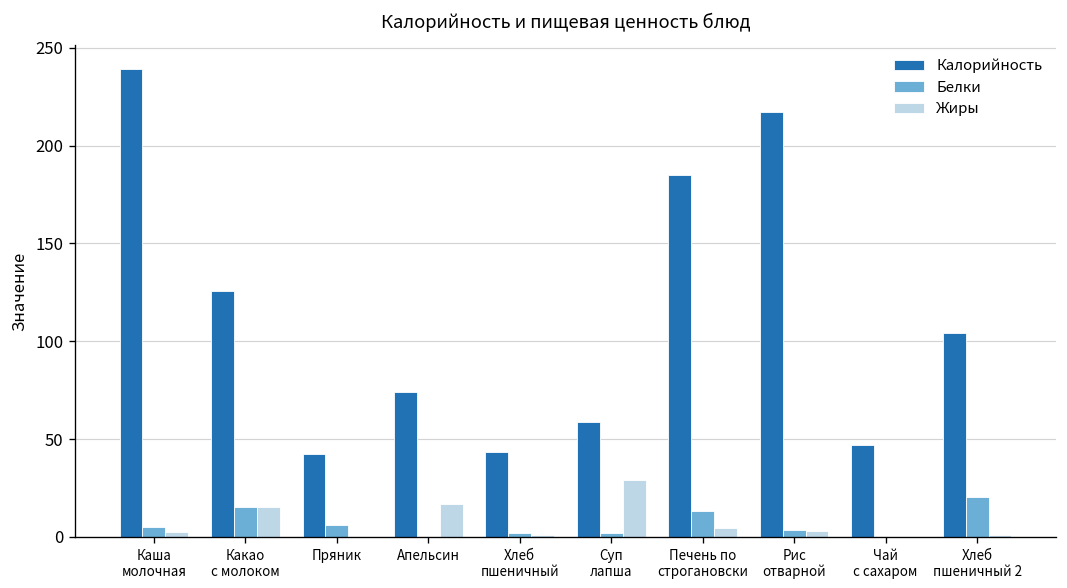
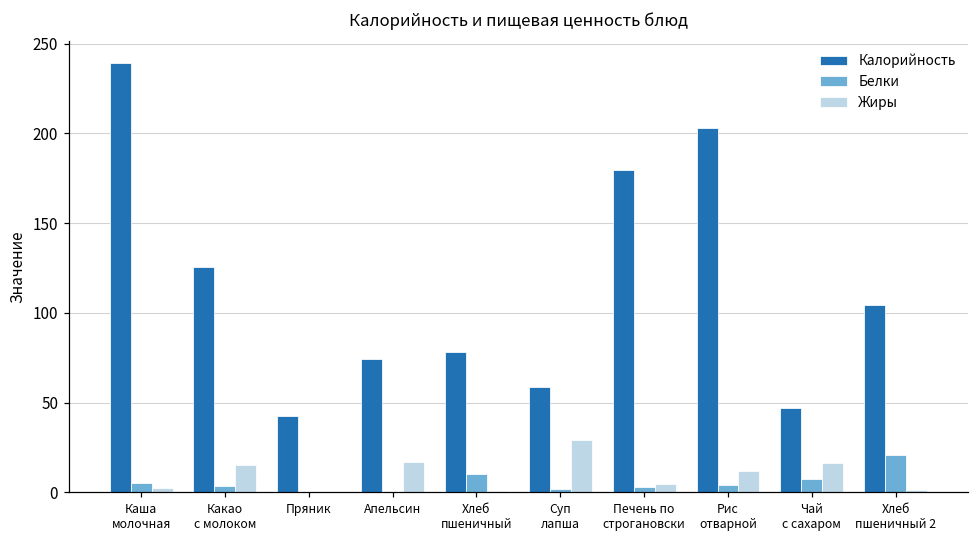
  {
    "Калорийность": {
      "Каша молочная": 239,
      "Какао с молоком": 126,
      "Пряник": 42,
      "Апельсин": 74,
-     "Хлеб пшеничный": 44,
+     "Хлеб пшеничный": 78,
      "Суп лапша": 59,
-     "Печень по строгановски": 185,
-     "Рис отварной": 217,
+     "Печень по строгановски": 180,
+     "Рис отварной": 203,
      "Чай с сахаром": 47,
      "Хлеб пшеничный 2": 104
    },
    "Белки": {
      "Каша молочная": 5,
-     "Какао с молоком": 15,
-     "Пряник": 6,
-     "Хлеб пшеничный": 2,
+     "Какао с молоком": 3,
+     "Пряник": 0,
+     "Хлеб пшеничный": 10,
      "Суп лапша": 2,
-     "Печень по строгановски": 13,
+     "Печень по строгановски": 3,
      "Рис отварной": 4,
-     "Чай с сахаром": 0,
+     "Чай с сахаром": 8,
      "Хлеб пшеничный 2": 21
    },
    "Жиры": {
      "Каша молочная": 3,
      "Какао с молоком": 15,
      "Апельсин": 17,
      "Суп лапша": 29,
      "Печень по строгановски": 4,
-     "Рис отварной": 3,
-     "Чай с сахаром": 0
+     "Рис отварной": 12,
+     "Чай с сахаром": 16
    }
  }
